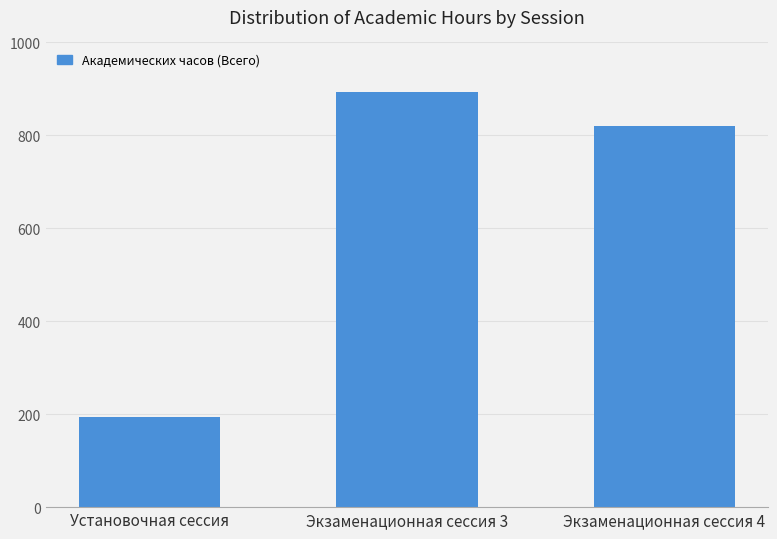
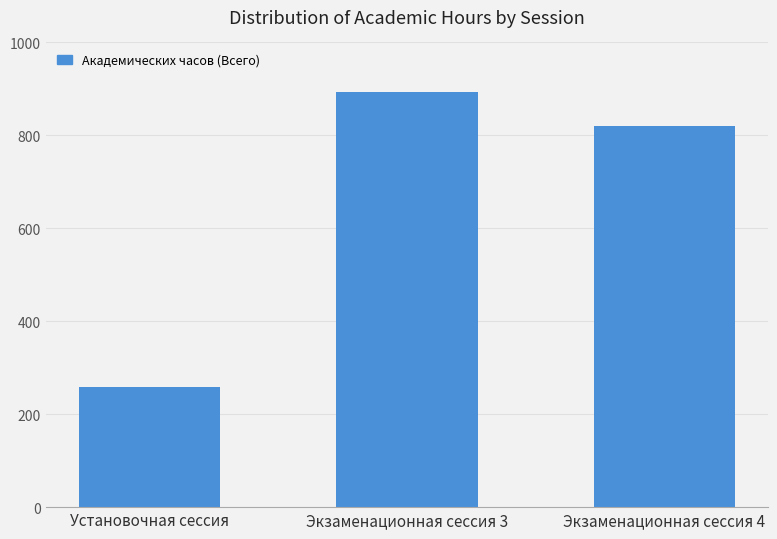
  {
-   "Установочная сессия": 190,
+   "Установочная сессия": 260,
    "Экзаменационная сессия 3": 890,
    "Экзаменационная сессия 4": 820
  }
